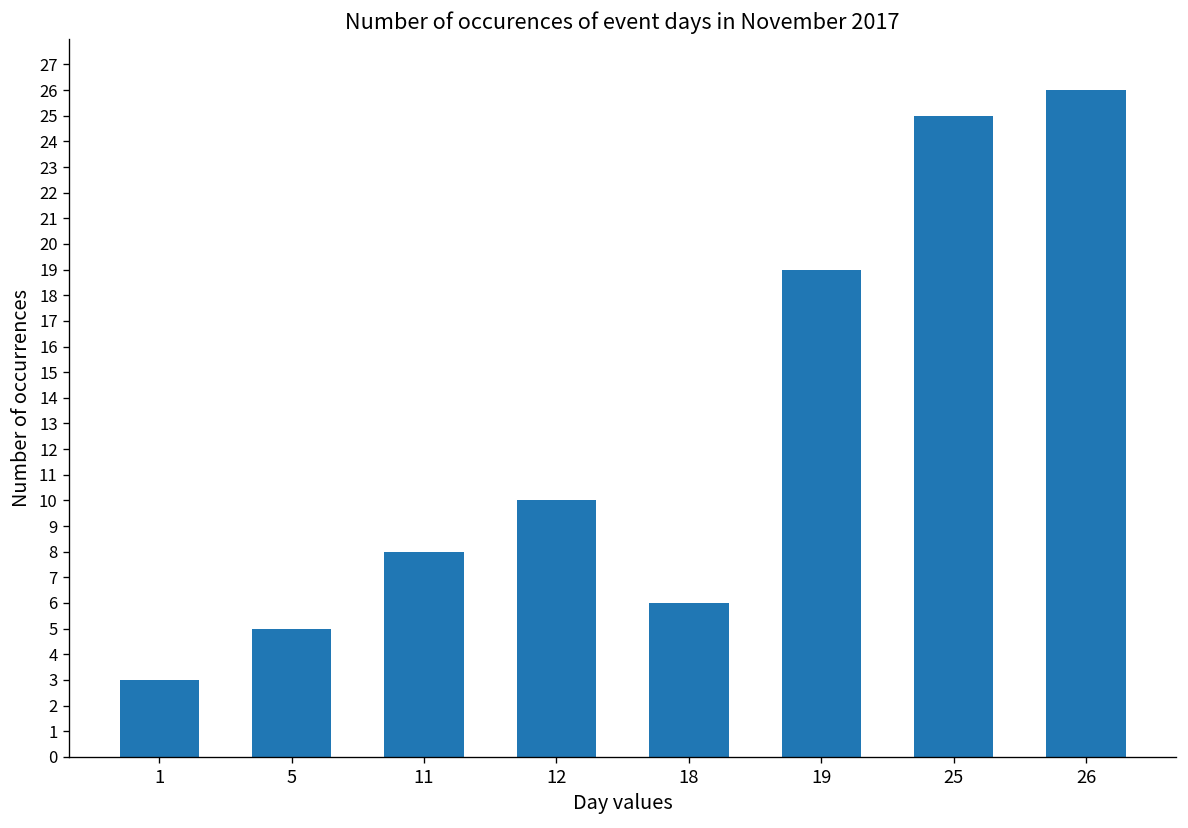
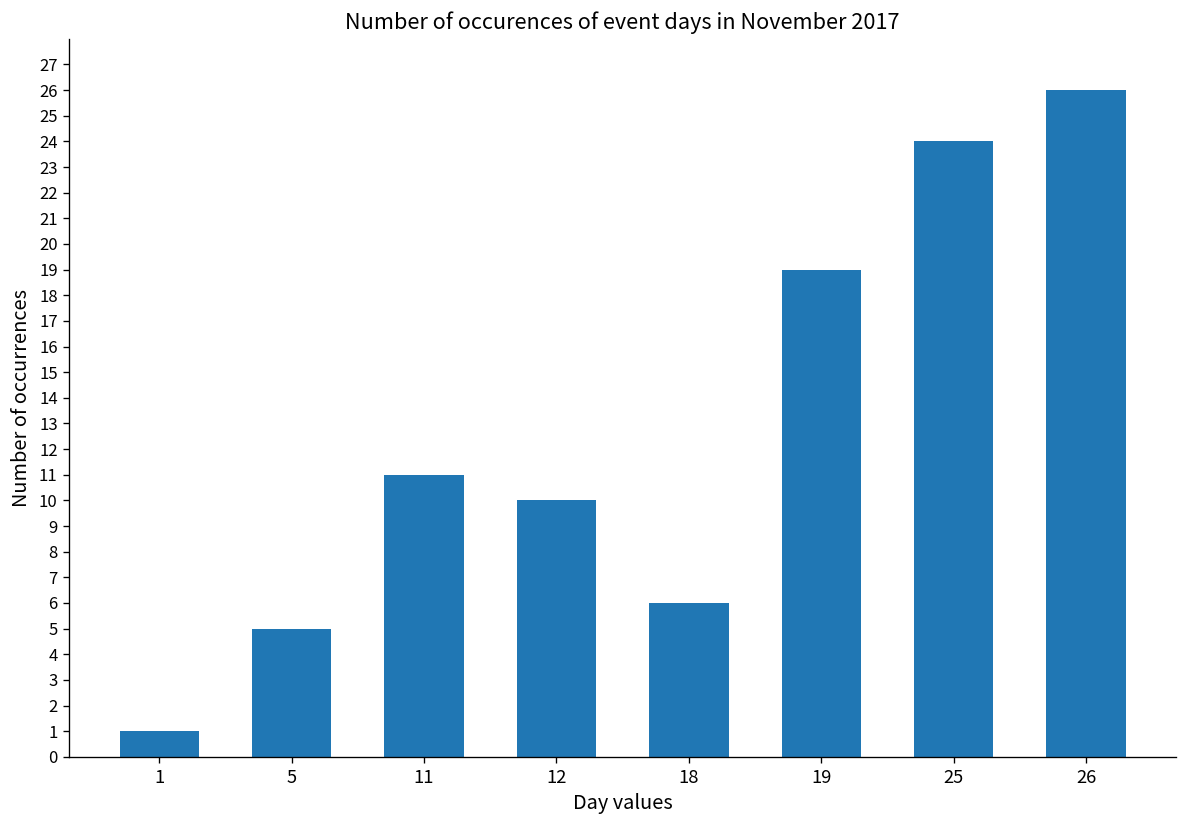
  {
-   "1": 3,
+   "1": 1,
    "5": 5,
-   "11": 8,
+   "11": 11,
    "12": 10,
    "18": 6,
    "19": 19,
-   "25": 25,
+   "25": 24,
    "26": 26
  }
